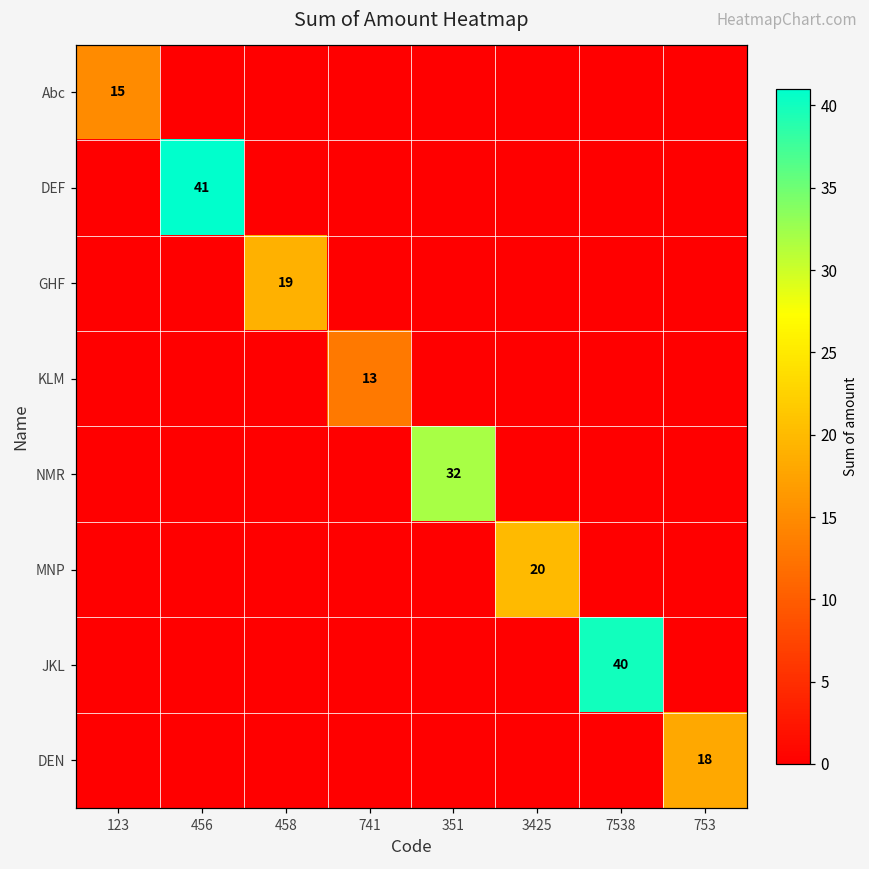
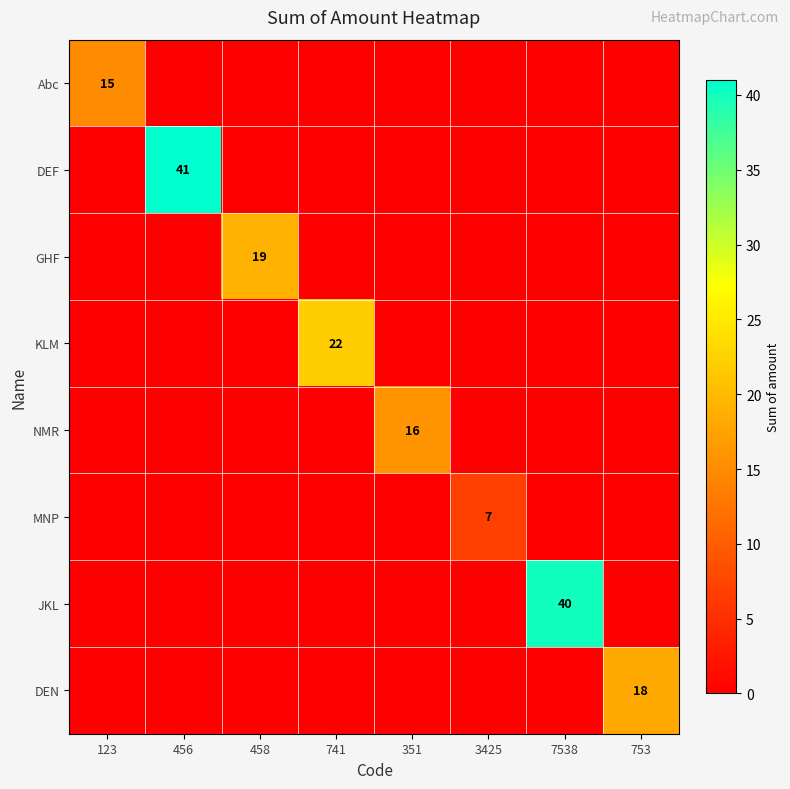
  {
    "Abc": {
      "123": 15
    },
    "DEF": {
      "456": 41
    },
    "GHF": {
      "458": 19
    },
    "KLM": {
-     "741": 13
+     "741": 22
    },
    "NMR": {
-     "351": 32
+     "351": 16
    },
    "MNP": {
-     "3425": 20
+     "3425": 7
    },
    "JKL": {
      "7538": 40
    },
    "DEN": {
      "753": 18
    }
  }
